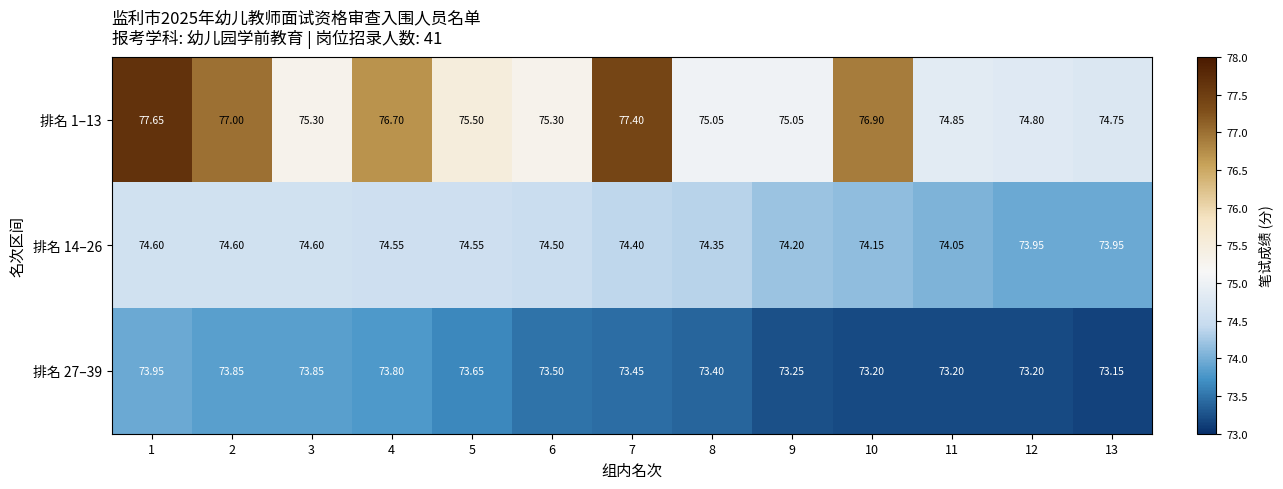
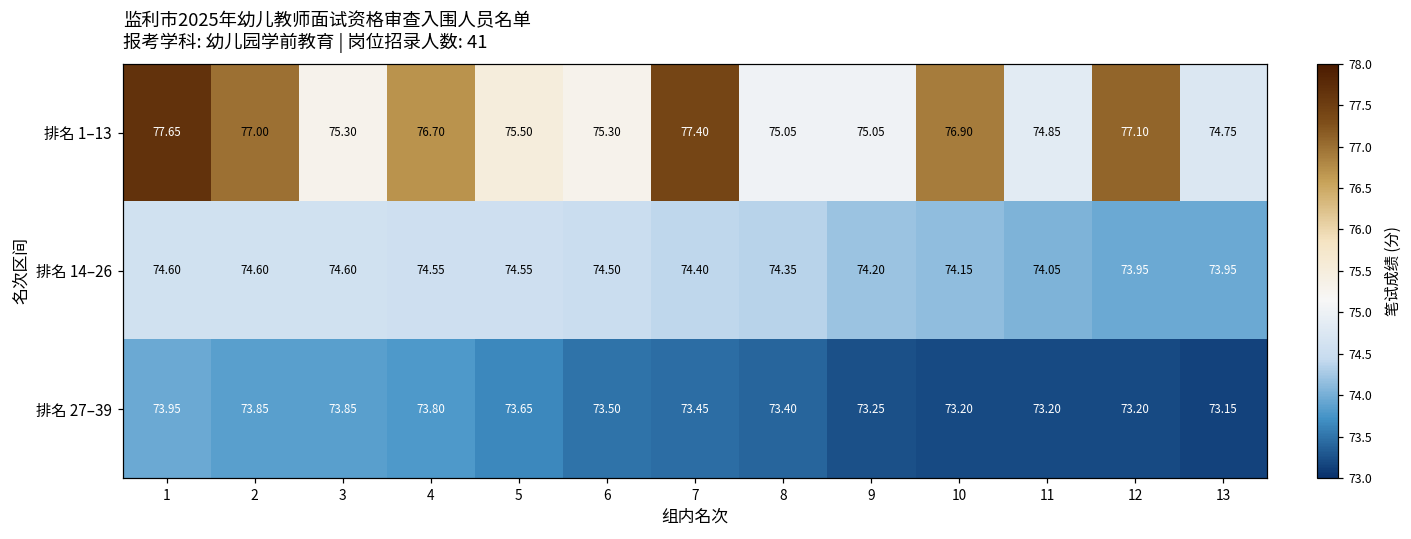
  {
    "排名 1–13": {
      "1": 77.65,
      "2": 77.00,
      "3": 75.30,
      "4": 76.70,
      "5": 75.50,
      "6": 75.30,
      "7": 77.40,
      "8": 75.05,
      "9": 75.05,
      "10": 76.90,
      "11": 74.85,
-     "12": 74.80,
+     "12": 77.10,
      "13": 74.75
    },
    "排名 14–26": {
      "1": 74.60,
      "2": 74.60,
      "3": 74.60,
      "4": 74.55,
      "5": 74.55,
      "6": 74.50,
      "7": 74.40,
      "8": 74.35,
      "9": 74.20,
      "10": 74.15,
      "11": 74.05,
      "12": 73.95,
      "13": 73.95
    },
    "排名 27–39": {
      "1": 73.95,
      "2": 73.85,
      "3": 73.85,
      "4": 73.80,
      "5": 73.65,
      "6": 73.50,
      "7": 73.45,
      "8": 73.40,
      "9": 73.25,
      "10": 73.20,
      "11": 73.20,
      "12": 73.20,
      "13": 73.15
    }
  }
